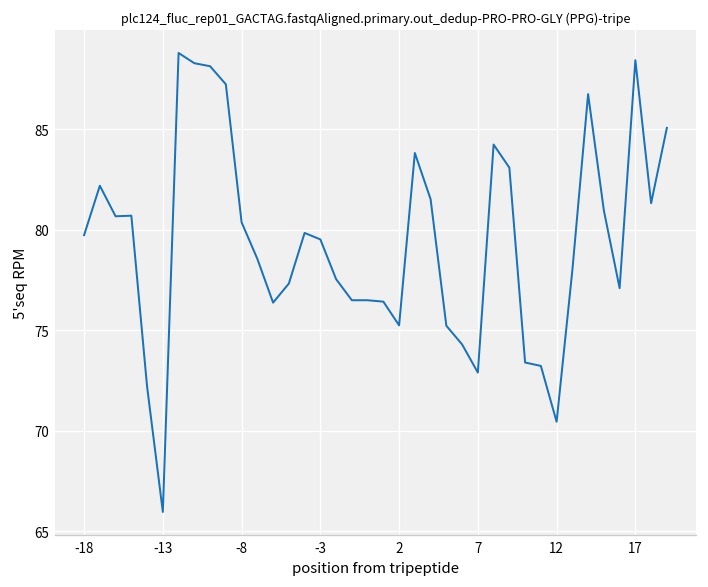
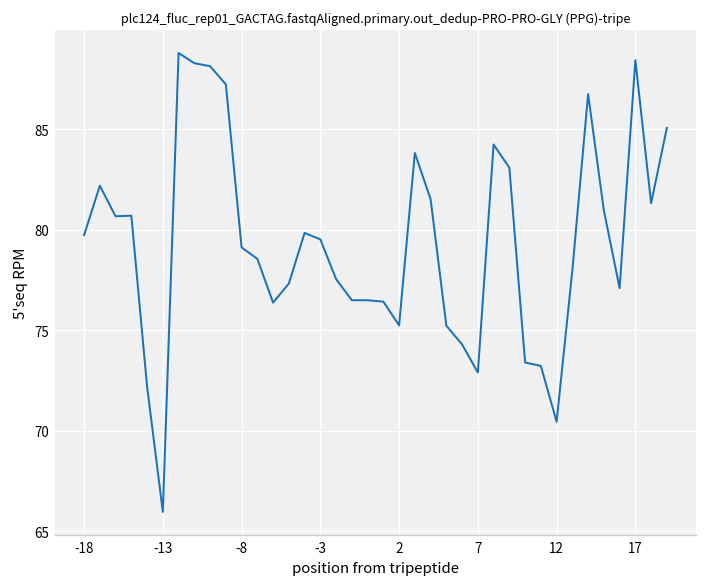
  {
    "-18": 79.7,
    "-13": 66.0,
-   "-8": 80.4,
+   "-8": 79.1,
    "-3": 79.5
  }
